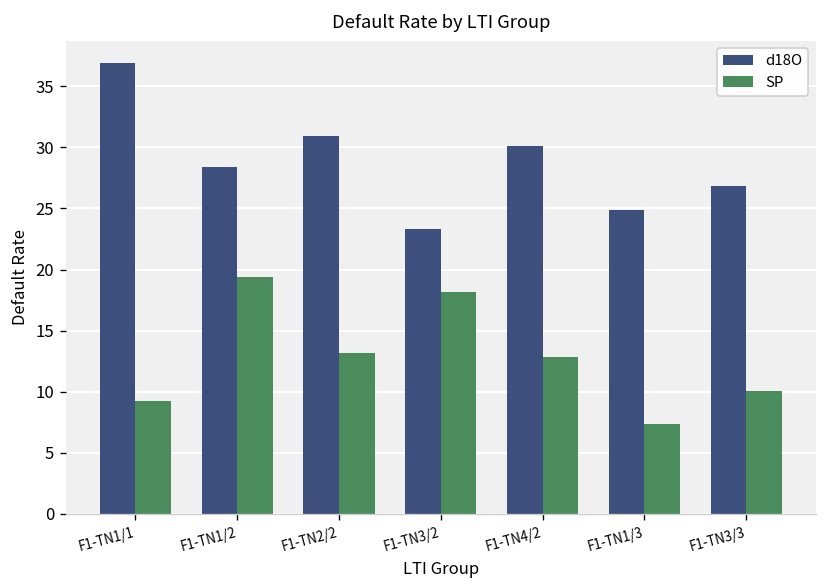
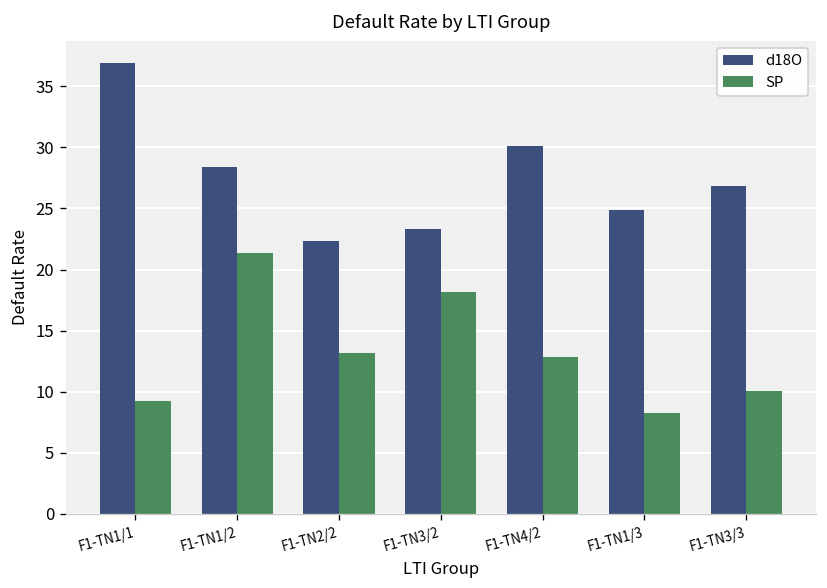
  {
    "d18O": {
      "F1-TN1/1": 36.9,
      "F1-TN1/2": 28.4,
-     "F1-TN2/2": 30.9,
+     "F1-TN2/2": 22.3,
      "F1-TN3/2": 23.3,
      "F1-TN4/2": 30.1,
      "F1-TN1/3": 24.9,
      "F1-TN3/3": 26.8
    },
    "SP": {
      "F1-TN1/1": 9.2,
-     "F1-TN1/2": 19.4,
+     "F1-TN1/2": 21.3,
      "F1-TN2/2": 13.2,
      "F1-TN3/2": 18.2,
      "F1-TN4/2": 12.8,
-     "F1-TN1/3": 7.4,
+     "F1-TN1/3": 8.2,
      "F1-TN3/3": 10.0
    }
  }
